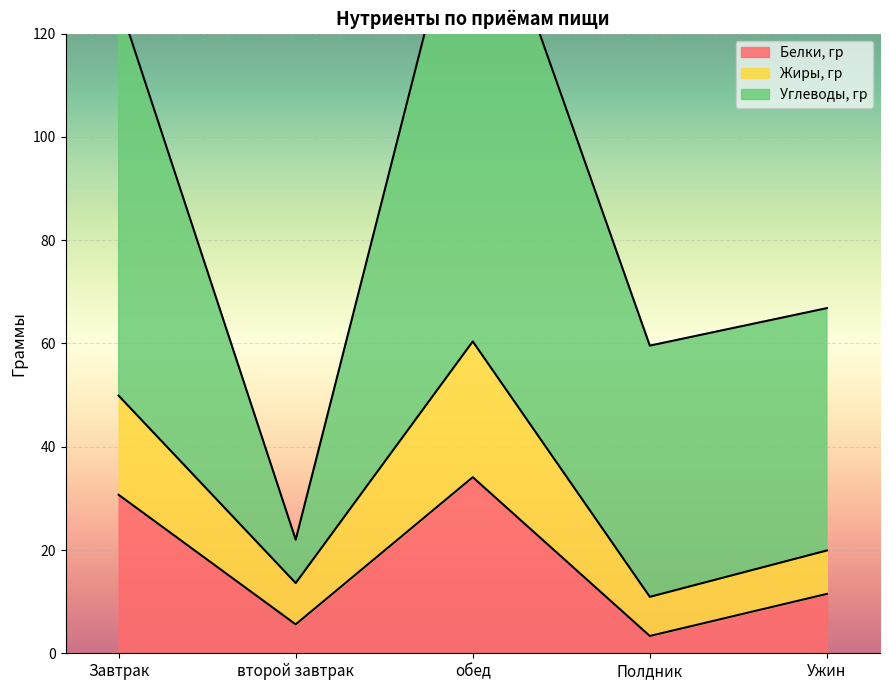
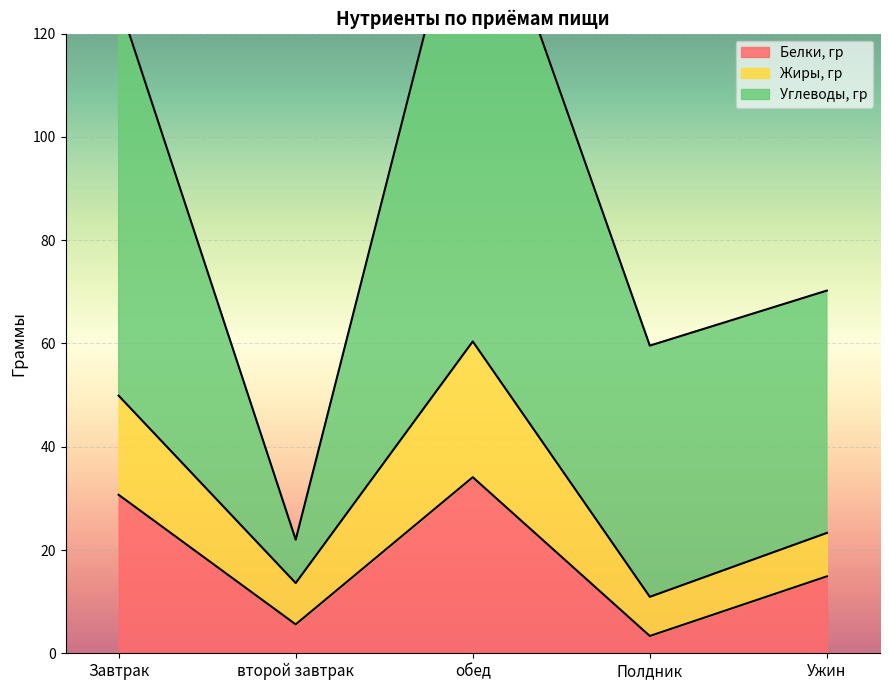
  {
    "Белки, гр": {
      "Завтрак": 31,
      "второй завтрак": 6,
      "обед": 34,
      "Полдник": 3,
-     "Ужин": 12
+     "Ужин": 15
    },
    "Жиры, гр": {
      "Завтрак": 19,
      "второй завтрак": 8,
      "обед": 26,
      "Полдник": 8,
      "Ужин": 8
    },
    "Углеводы, гр": {
      "второй завтрак": 8,
      "Полдник": 49,
      "Ужин": 47
    }
  }
